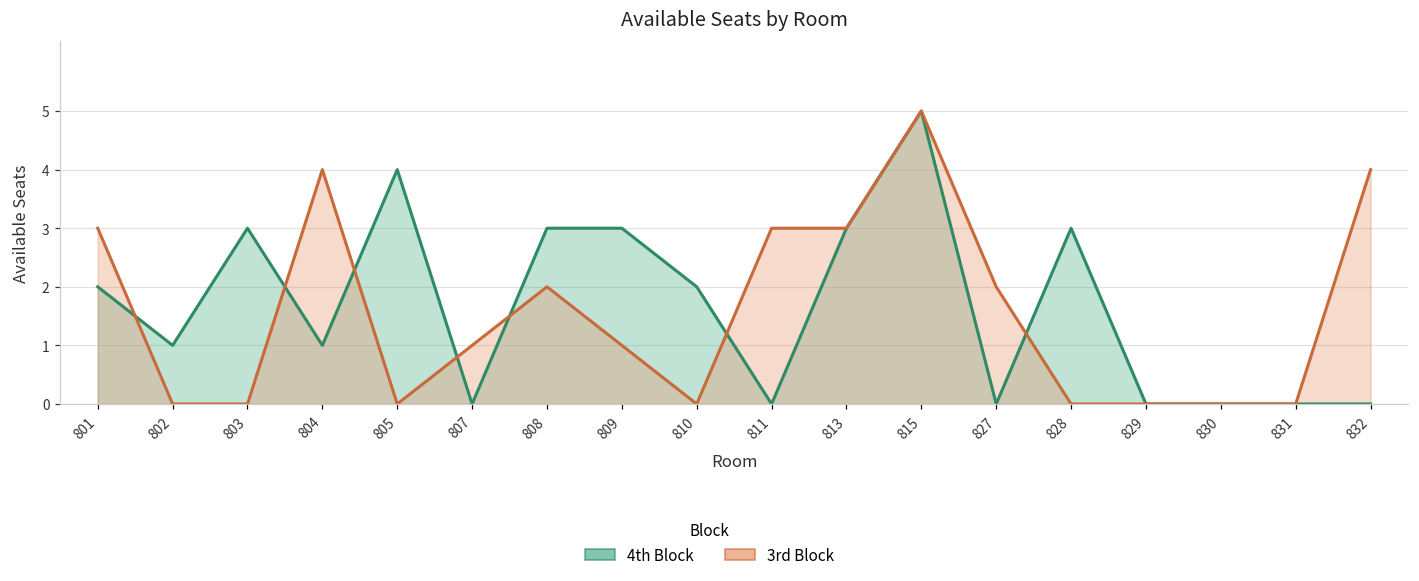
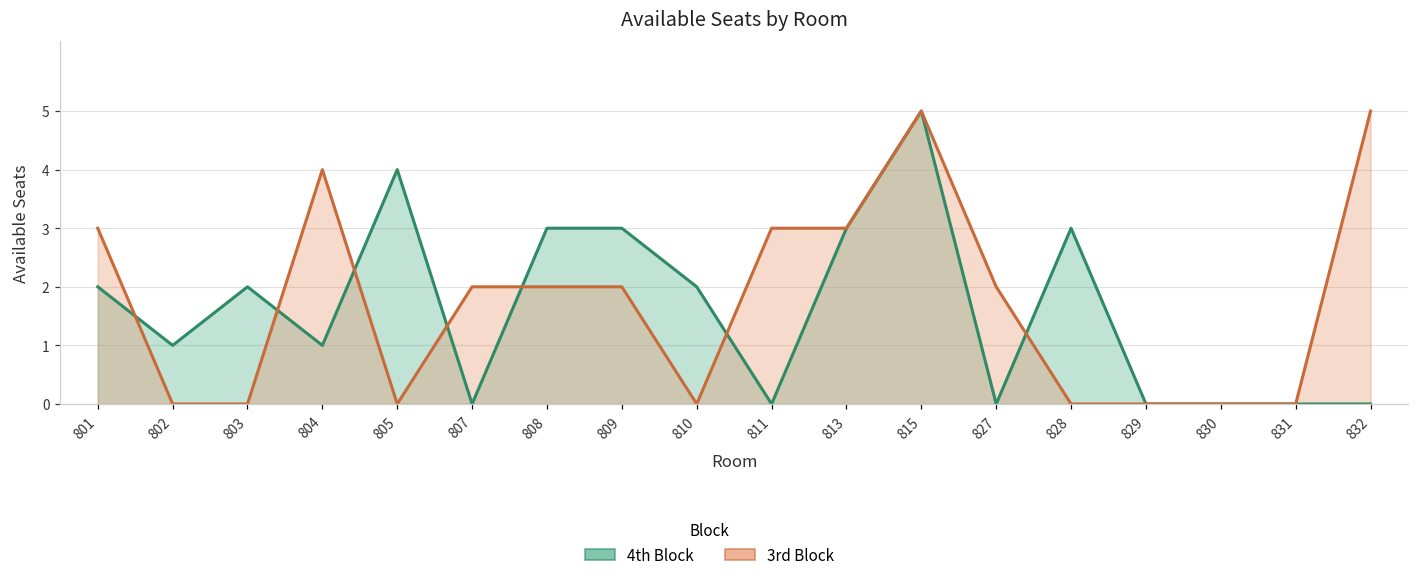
  {
    "4th Block": {
      "801": 2,
      "802": 1,
-     "803": 3,
+     "803": 2,
      "804": 1,
      "805": 4,
      "807": 0,
      "808": 3,
      "809": 3,
      "810": 2,
      "811": 0,
      "827": 0,
      "828": 3,
      "832": 0
    },
    "3rd Block": {
      "801": 3,
      "802": 0,
      "803": 0,
      "804": 4,
      "805": 0,
-     "807": 1,
+     "807": 2,
      "808": 2,
-     "809": 1,
+     "809": 2,
      "810": 0,
      "811": 3,
      "827": 2,
      "828": 0,
-     "832": 4
+     "832": 5
    }
  }
